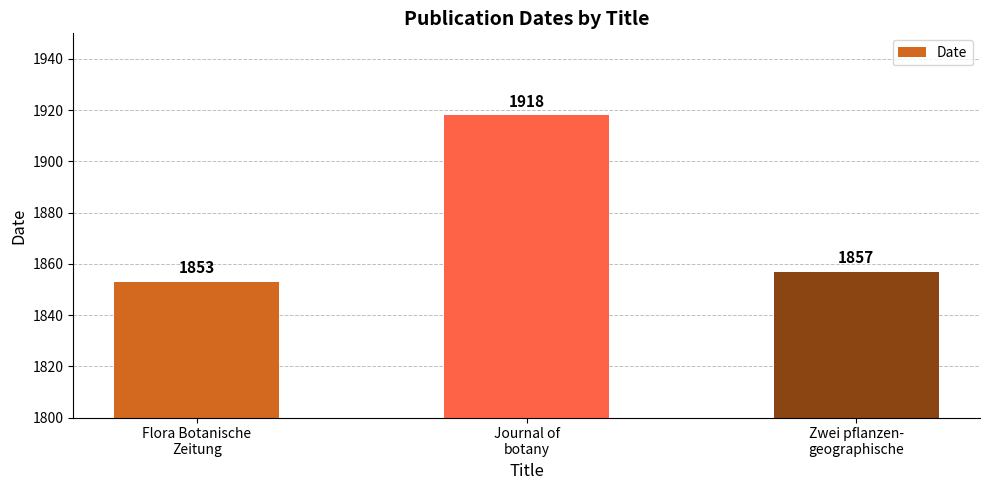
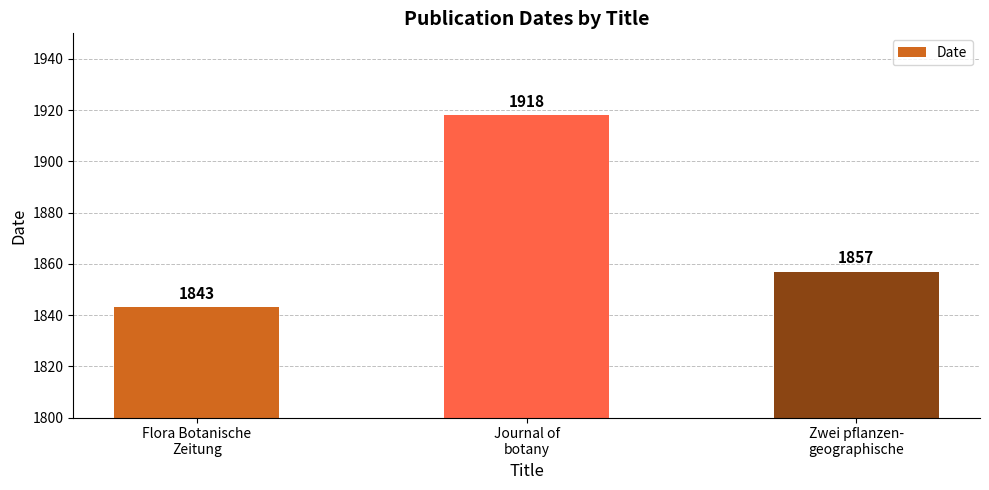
  {
-   "Flora Botanische Zeitung": 1853,
+   "Flora Botanische Zeitung": 1843,
    "Journal of botany": 1918,
    "Zwei pflanzen- geographische": 1857
  }
